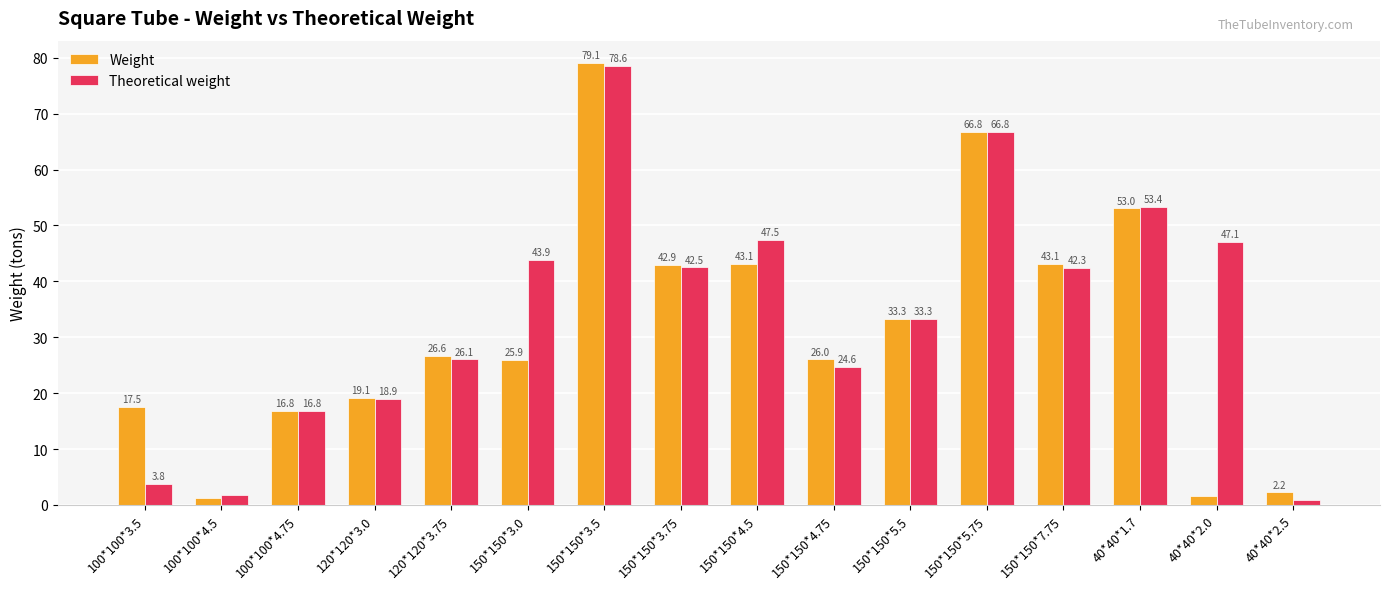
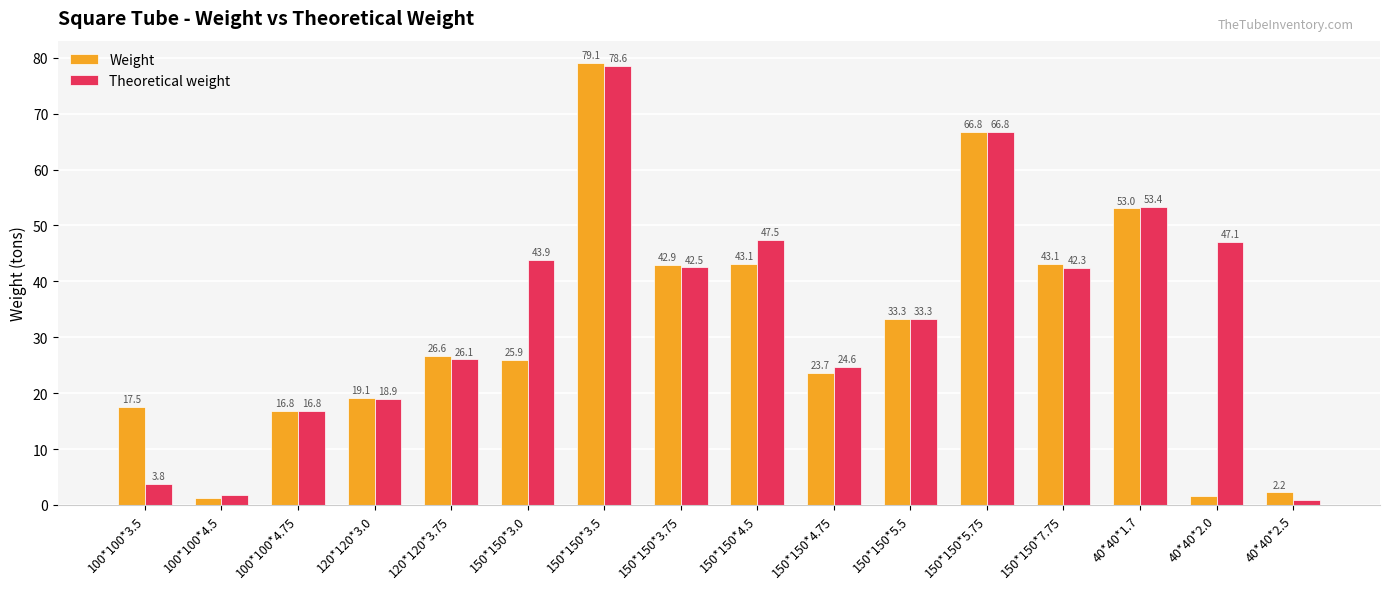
  {
    "Weight": {
      "100*100*3.5": 17.5,
      "100*100*4.75": 16.8,
      "120*120*3.0": 19.1,
      "120*120*3.75": 26.6,
      "150*150*3.0": 25.9,
      "150*150*3.5": 79.1,
      "150*150*3.75": 42.9,
      "150*150*4.5": 43.1,
-     "150*150*4.75": 26.0,
+     "150*150*4.75": 23.7,
      "150*150*5.5": 33.3,
      "150*150*5.75": 66.8,
      "150*150*7.75": 43.1,
      "40*40*1.7": 53.0,
      "40*40*2.5": 2.2
    },
    "Theoretical weight": {
      "100*100*3.5": 3.8,
      "100*100*4.75": 16.8,
      "120*120*3.0": 18.9,
      "120*120*3.75": 26.1,
      "150*150*3.0": 43.9,
      "150*150*3.5": 78.6,
      "150*150*3.75": 42.5,
      "150*150*4.5": 47.5,
      "150*150*4.75": 24.6,
      "150*150*5.5": 33.3,
      "150*150*5.75": 66.8,
      "150*150*7.75": 42.3,
      "40*40*1.7": 53.4,
      "40*40*2.0": 47.1
    }
  }
